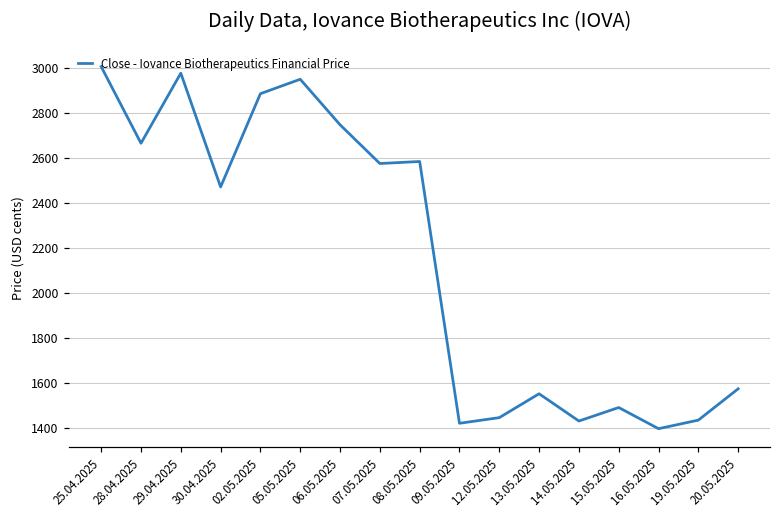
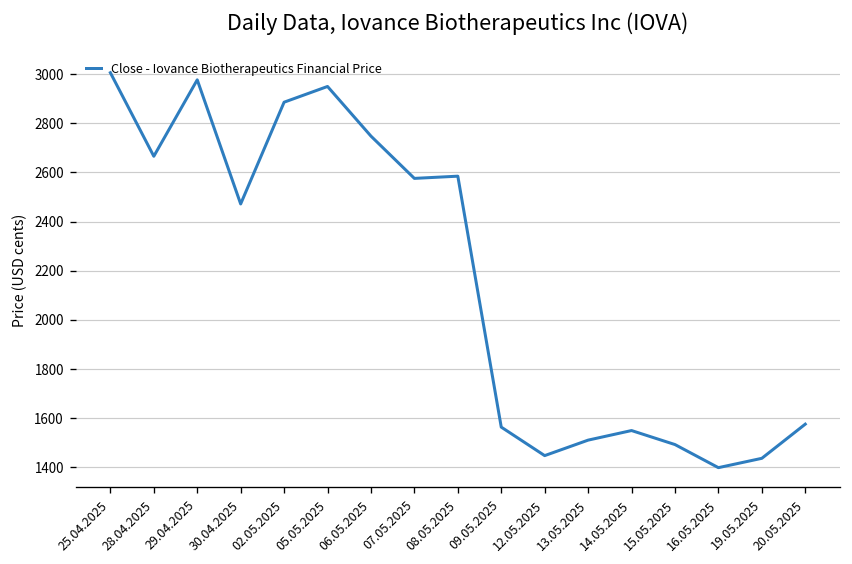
  {
    "25.04.2025": 3010,
    "28.04.2025": 2670,
    "29.04.2025": 2980,
    "30.04.2025": 2470,
    "02.05.2025": 2890,
    "05.05.2025": 2950,
    "06.05.2025": 2750,
    "07.05.2025": 2580,
    "08.05.2025": 2590,
-   "09.05.2025": 1420,
+   "09.05.2025": 1560,
    "12.05.2025": 1450,
-   "13.05.2025": 1550,
-   "14.05.2025": 1430,
+   "13.05.2025": 1510,
+   "14.05.2025": 1550,
    "15.05.2025": 1490,
    "16.05.2025": 1400,
    "19.05.2025": 1440,
    "20.05.2025": 1580
  }
